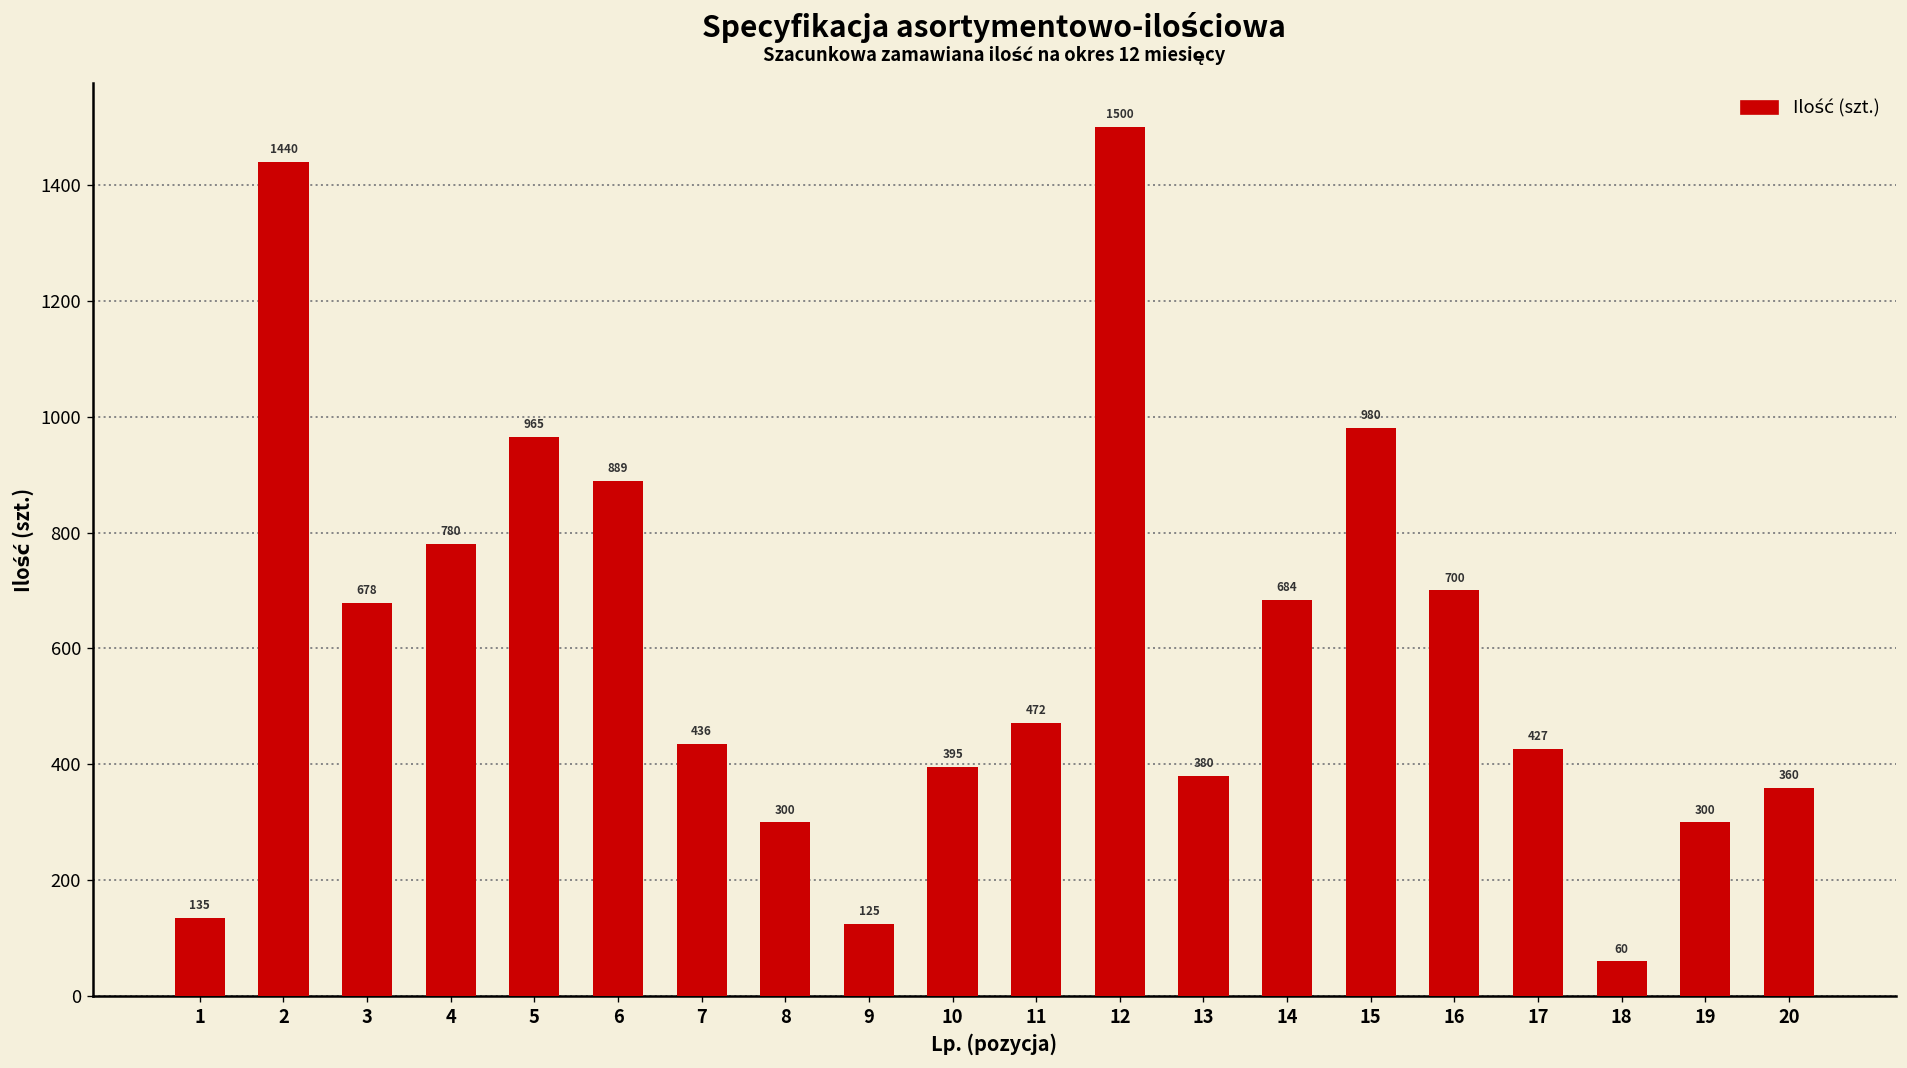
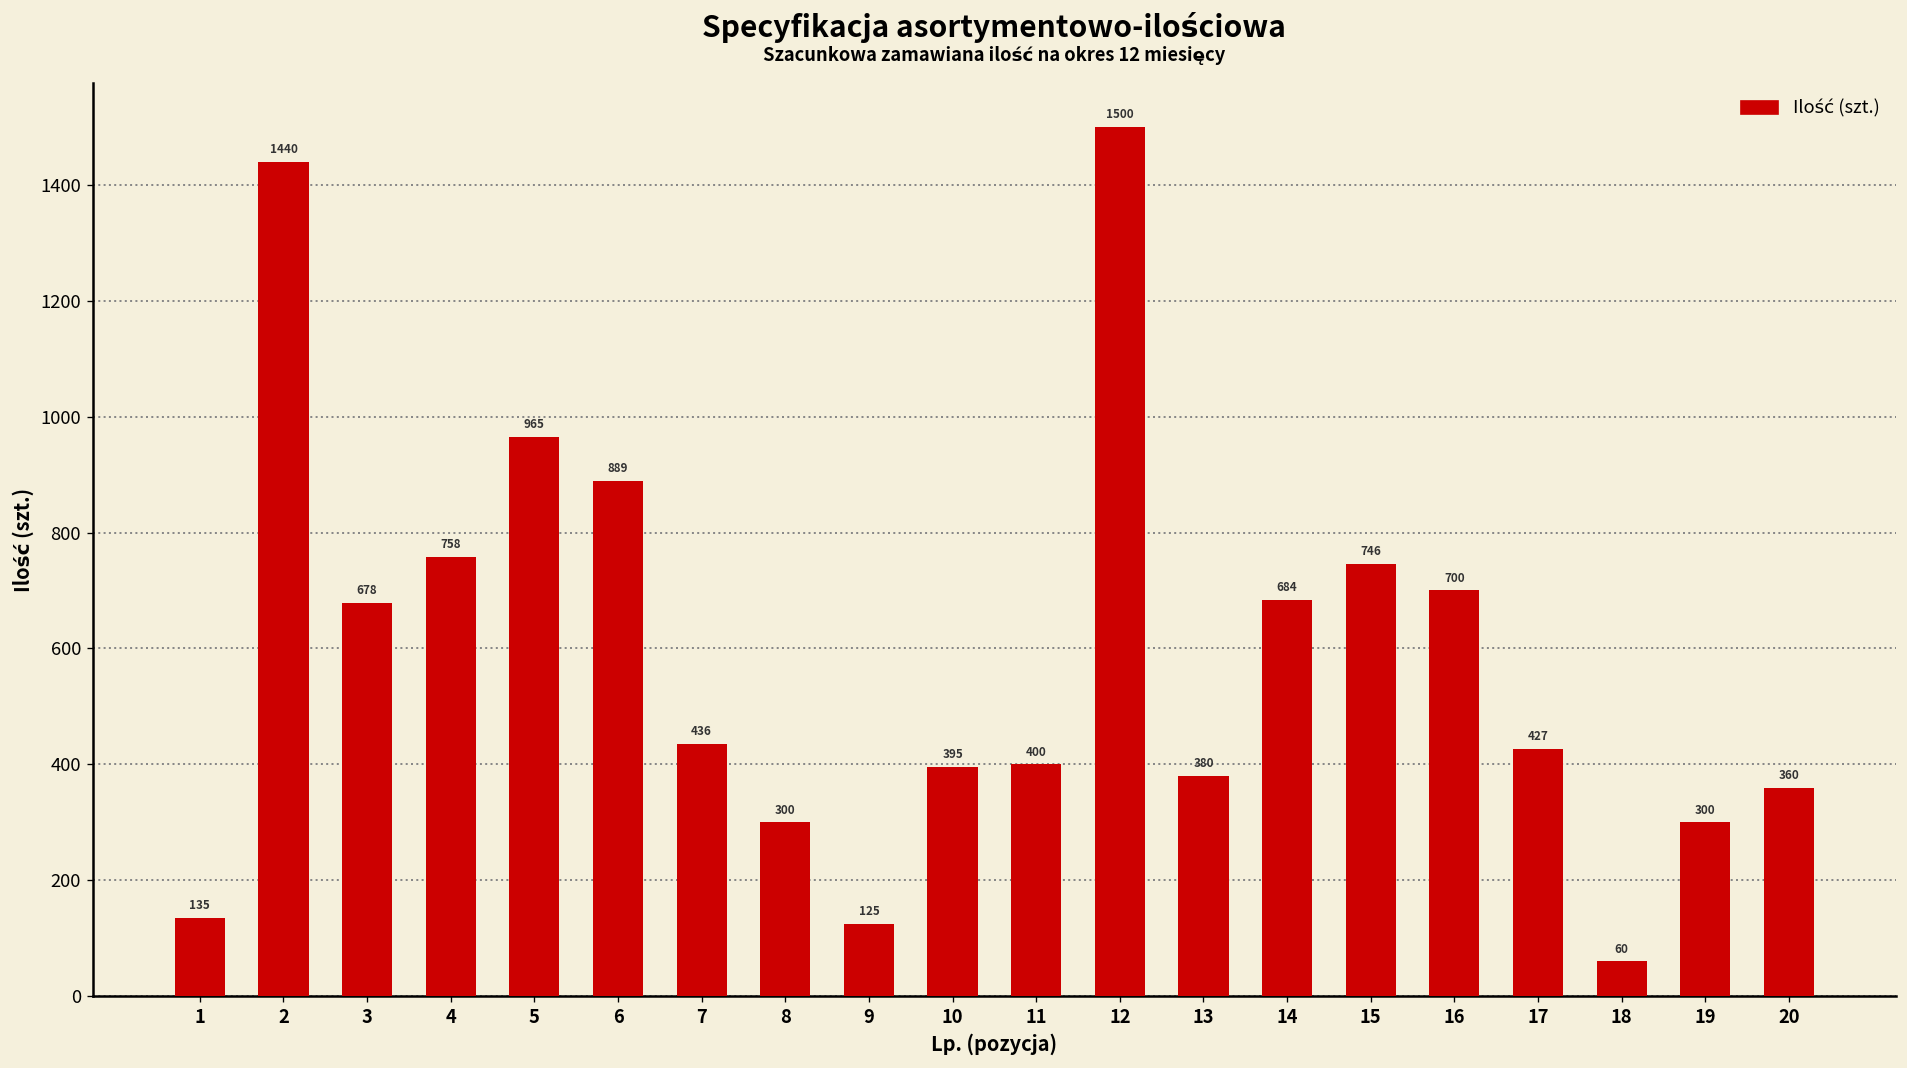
  {
    "1": 135,
    "2": 1440,
    "3": 678,
-   "4": 780,
+   "4": 758,
    "5": 965,
    "6": 889,
    "7": 436,
    "8": 300,
    "9": 125,
    "10": 395,
-   "11": 472,
+   "11": 400,
    "12": 1500,
    "13": 380,
    "14": 684,
-   "15": 980,
+   "15": 746,
    "16": 700,
    "17": 427,
    "18": 60,
    "19": 300,
    "20": 360
  }
